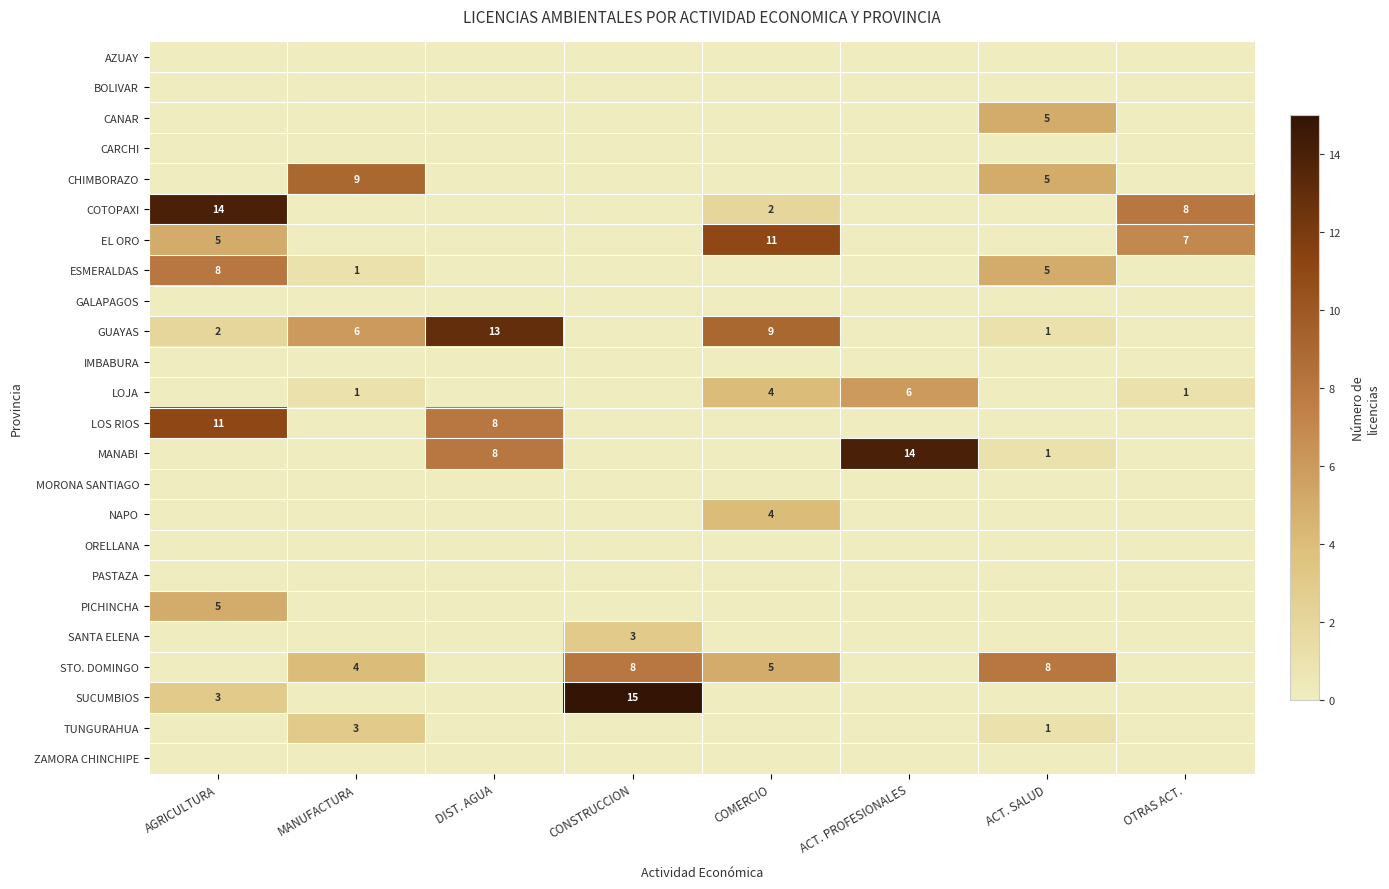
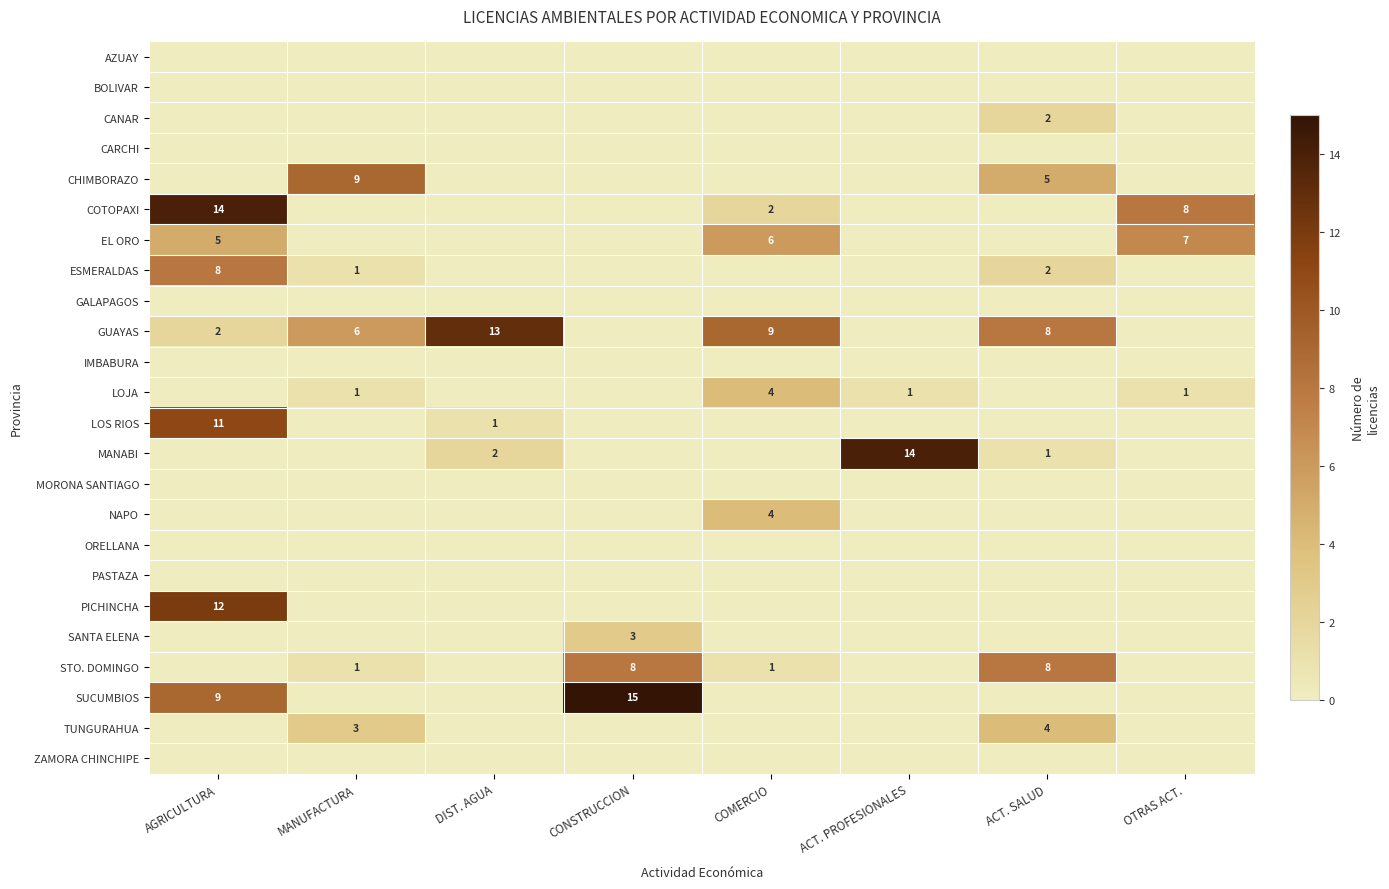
  {
    "CANAR": {
-     "ACT. SALUD": 5
+     "ACT. SALUD": 2
    },
    "CHIMBORAZO": {
      "MANUFACTURA": 9,
      "ACT. SALUD": 5
    },
    "COTOPAXI": {
      "AGRICULTURA": 14,
      "COMERCIO": 2,
      "OTRAS ACT.": 8
    },
    "EL ORO": {
      "AGRICULTURA": 5,
-     "COMERCIO": 11,
+     "COMERCIO": 6,
      "OTRAS ACT.": 7
    },
    "ESMERALDAS": {
      "AGRICULTURA": 8,
      "MANUFACTURA": 1,
-     "ACT. SALUD": 5
+     "ACT. SALUD": 2
    },
    "GUAYAS": {
      "AGRICULTURA": 2,
      "MANUFACTURA": 6,
      "DIST. AGUA": 13,
      "COMERCIO": 9,
-     "ACT. SALUD": 1
+     "ACT. SALUD": 8
    },
    "LOJA": {
      "MANUFACTURA": 1,
      "COMERCIO": 4,
-     "ACT. PROFESIONALES": 6,
+     "ACT. PROFESIONALES": 1,
      "OTRAS ACT.": 1
    },
    "LOS RIOS": {
      "AGRICULTURA": 11,
-     "DIST. AGUA": 8
+     "DIST. AGUA": 1
    },
    "MANABI": {
-     "DIST. AGUA": 8,
+     "DIST. AGUA": 2,
      "ACT. PROFESIONALES": 14,
      "ACT. SALUD": 1
    },
    "NAPO": {
      "COMERCIO": 4
    },
    "PICHINCHA": {
-     "AGRICULTURA": 5
+     "AGRICULTURA": 12
    },
    "SANTA ELENA": {
      "CONSTRUCCION": 3
    },
    "STO. DOMINGO": {
-     "MANUFACTURA": 4,
+     "MANUFACTURA": 1,
      "CONSTRUCCION": 8,
-     "COMERCIO": 5,
+     "COMERCIO": 1,
      "ACT. SALUD": 8
    },
    "SUCUMBIOS": {
-     "AGRICULTURA": 3,
+     "AGRICULTURA": 9,
      "CONSTRUCCION": 15
    },
    "TUNGURAHUA": {
      "MANUFACTURA": 3,
-     "ACT. SALUD": 1
+     "ACT. SALUD": 4
    }
  }
